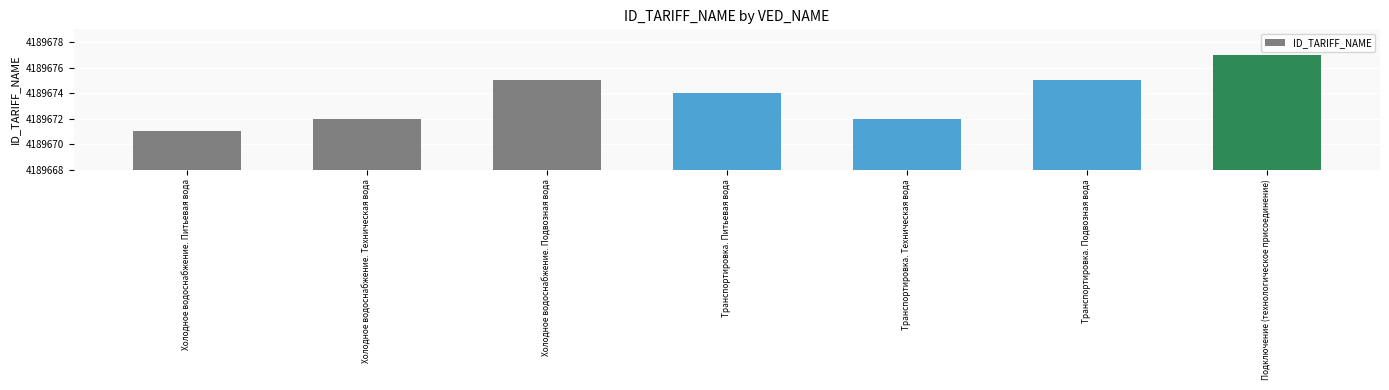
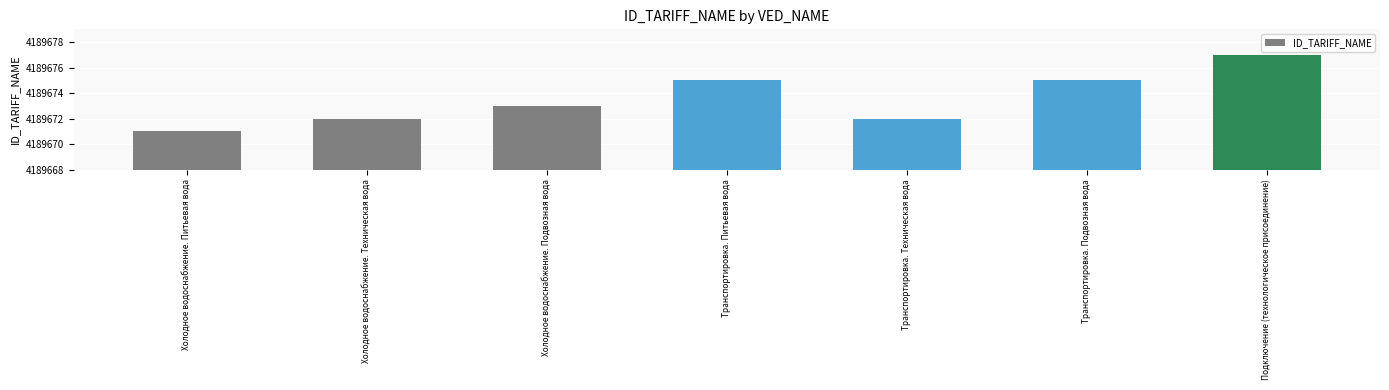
  {
    "Холодное водоснабжение. Питьевая вода": 4189671,
    "Холодное водоснабжение. Техническая вода": 4189672,
-   "Холодное водоснабжение. Подвозная вода": 4189675,
-   "Транспортировка. Питьевая вода": 4189674,
+   "Холодное водоснабжение. Подвозная вода": 4189673,
+   "Транспортировка. Питьевая вода": 4189675,
    "Транспортировка. Техническая вода": 4189672,
    "Транспортировка. Подвозная вода": 4189675,
    "Подключение (технологическое присоединение)": 4189677
  }
